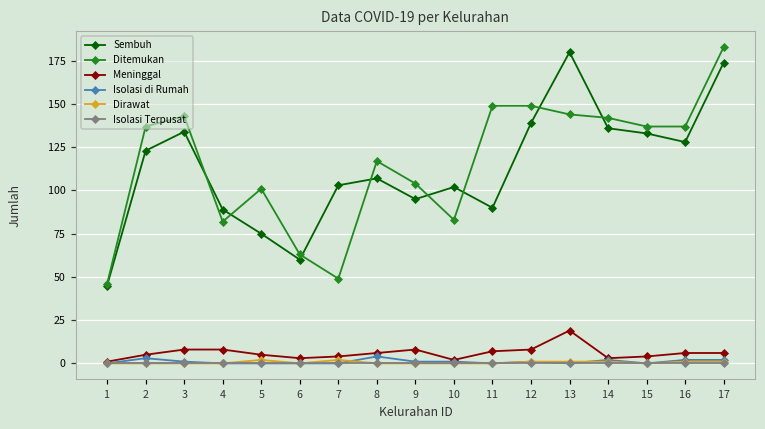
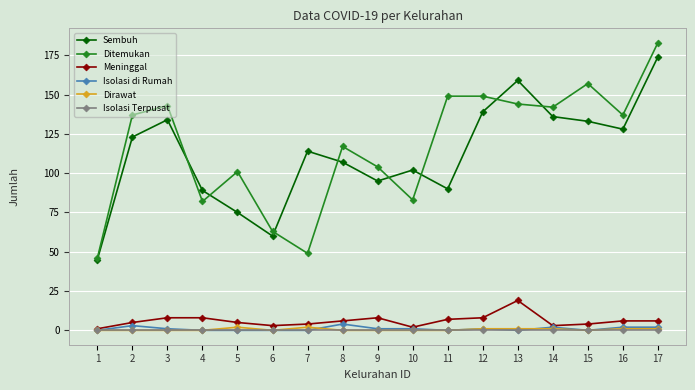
  {
    "Sembuh": {
      "2": 123,
      "3": 134,
      "4": 89,
      "5": 75,
      "6": 60,
-     "7": 103,
+     "7": 114,
      "8": 107,
      "9": 95,
      "10": 102,
      "11": 90,
      "12": 139,
-     "13": 180,
+     "13": 159,
      "14": 136,
      "15": 133,
      "16": 128,
      "17": 174
    },
    "Ditemukan": {
      "4": 82,
      "5": 101,
      "6": 63,
      "7": 49,
      "8": 117,
      "9": 104,
      "10": 83,
      "11": 149,
      "12": 149,
      "13": 144,
      "14": 142,
-     "15": 137,
+     "15": 157,
      "16": 137,
      "17": 183
    },
    "Meninggal": {
      "2": 5,
      "3": 8,
      "4": 8,
      "5": 5,
      "6": 3,
      "7": 4,
      "8": 6,
      "9": 8,
      "11": 7,
      "12": 8,
      "13": 19,
      "15": 4,
      "16": 6,
      "17": 6
    },
    "Isolasi di Rumah": {
      "2": 3,
      "8": 4
    },
    "Dirawat": {
      "5": 2,
      "7": 2
    }
  }
